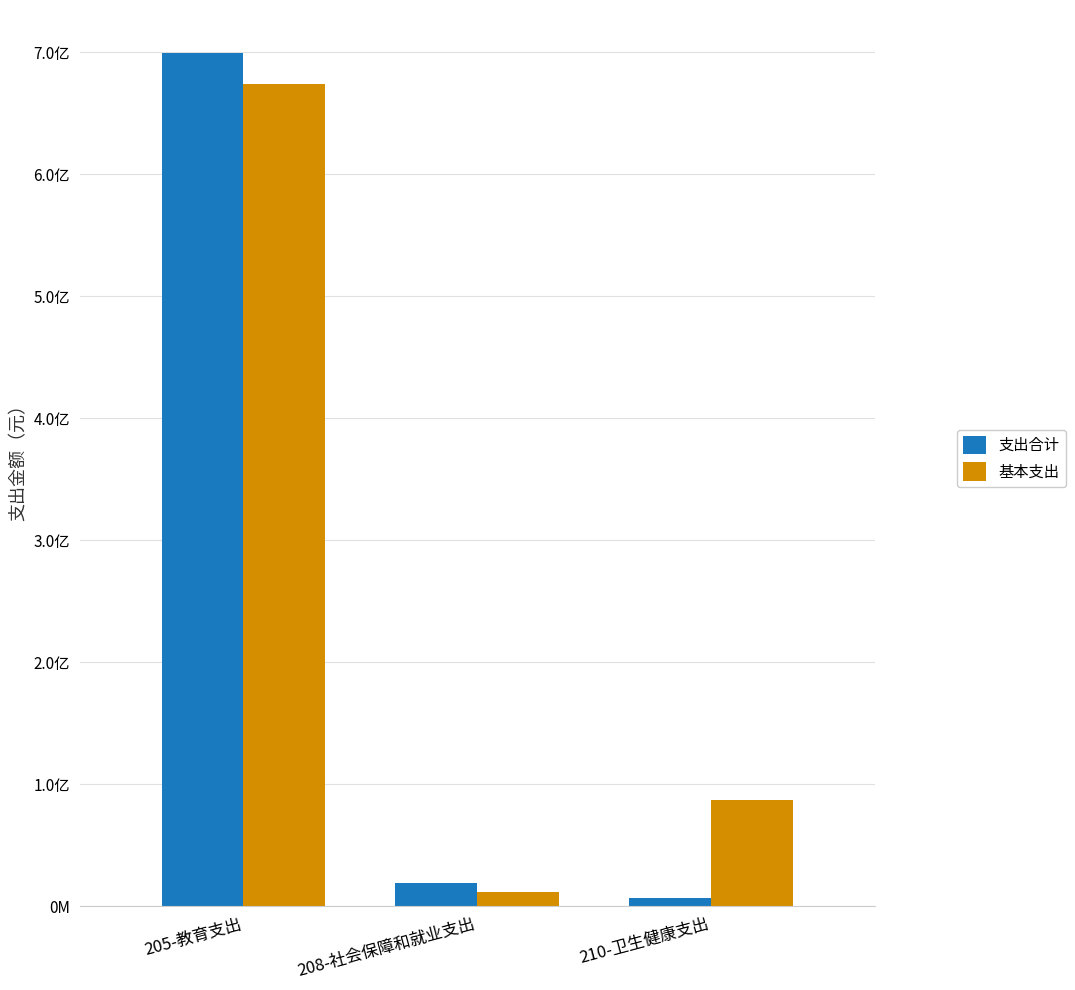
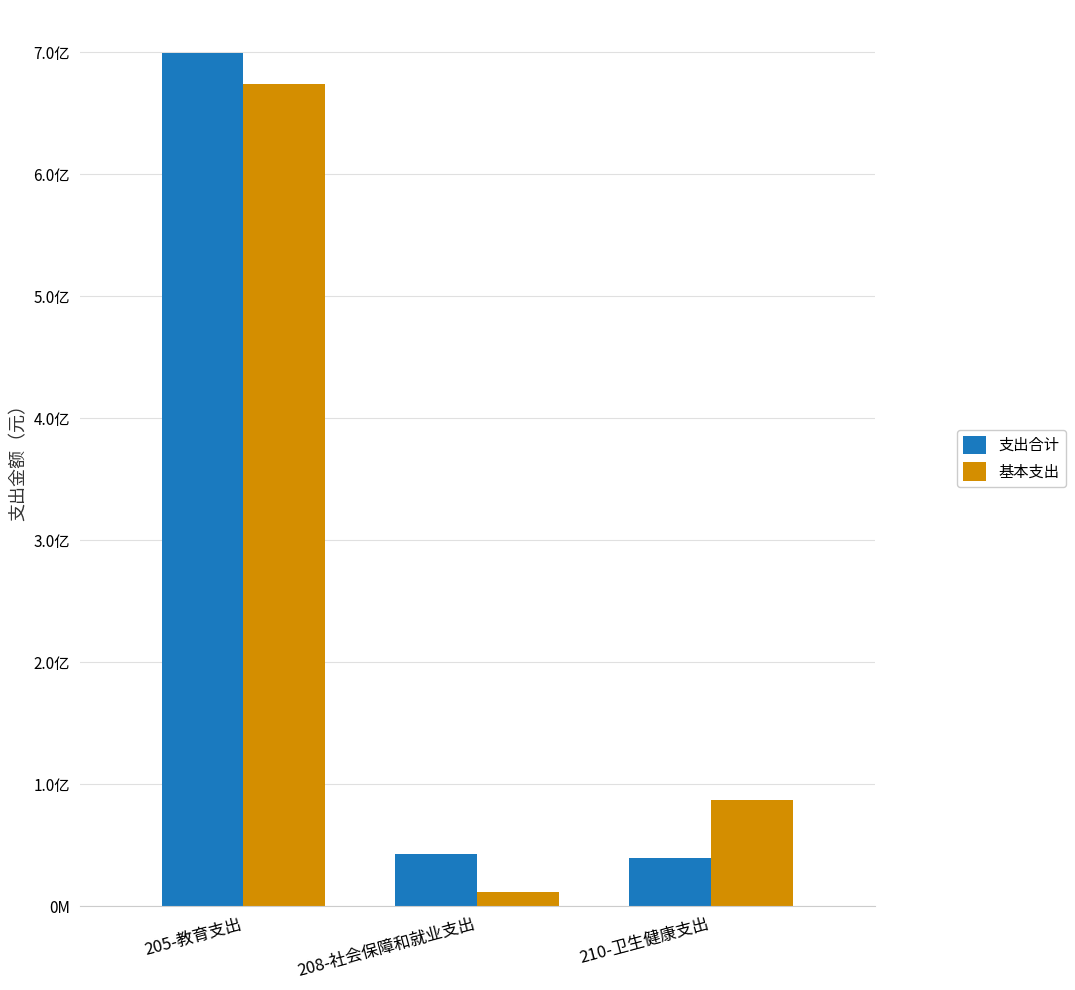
  {
    "支出合计": {
      "205-教育支出": "7.00亿",
-     "208-社会保障和就业支出": "0.19亿",
-     "210-卫生健康支出": "0.07亿"
+     "208-社会保障和就业支出": "0.43亿",
+     "210-卫生健康支出": "0.39亿"
    },
    "基本支出": {
      "205-教育支出": "6.74亿",
      "208-社会保障和就业支出": "0.12亿",
      "210-卫生健康支出": "0.87亿"
    }
  }
